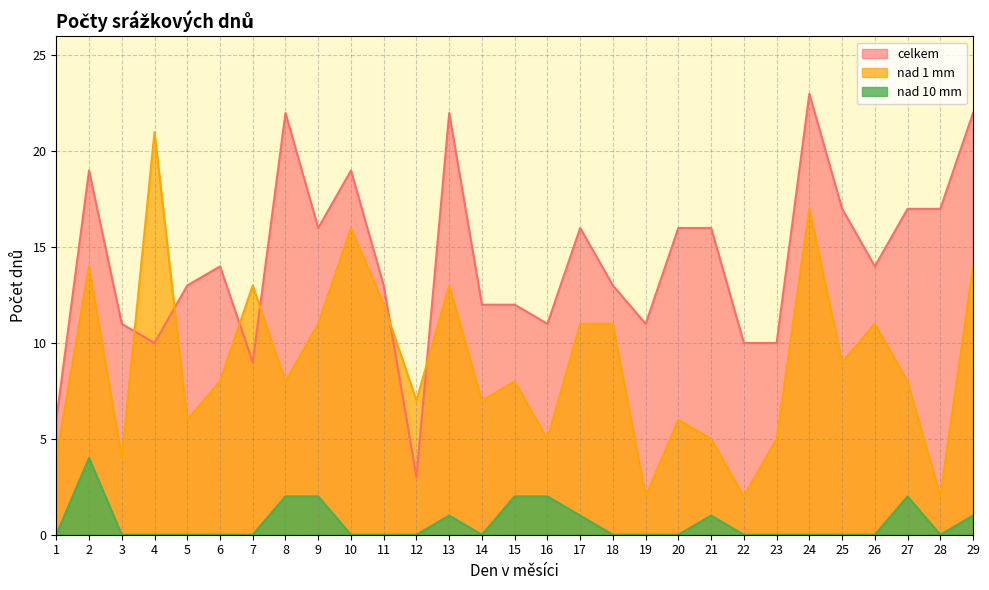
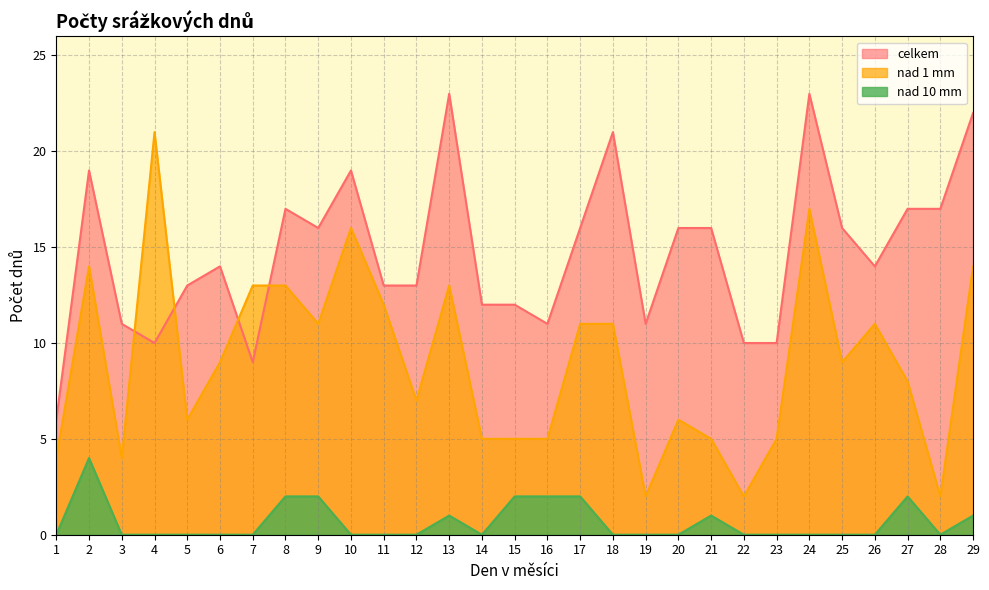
  {
    "celkem": {
      "1": 6,
      "2": 19,
      "3": 11,
      "4": 10,
      "5": 13,
      "6": 14,
      "7": 9,
-     "8": 22,
+     "8": 17,
      "9": 16,
      "10": 19,
      "11": 13,
-     "12": 3,
-     "13": 22,
+     "12": 13,
+     "13": 23,
      "14": 12,
      "15": 12,
      "16": 11,
      "17": 16,
-     "18": 13,
+     "18": 21,
      "19": 11,
      "20": 16,
      "21": 16,
      "22": 10,
      "23": 10,
      "24": 23,
-     "25": 17,
+     "25": 16,
      "26": 14,
      "27": 17,
      "28": 17,
      "29": 22
    },
    "nad 1 mm": {
      "1": 4,
      "2": 14,
      "3": 4,
      "4": 21,
      "5": 6,
-     "6": 8,
+     "6": 9,
      "7": 13,
-     "8": 8,
+     "8": 13,
      "9": 11,
      "10": 16,
      "11": 12,
      "12": 7,
      "13": 13,
-     "14": 7,
-     "15": 8,
+     "14": 5,
+     "15": 5,
      "16": 5,
      "17": 11,
      "18": 11,
      "19": 2,
      "20": 6,
      "21": 5,
      "22": 2,
      "23": 5,
      "24": 17,
      "25": 9,
      "26": 11,
      "27": 8,
      "28": 2,
      "29": 14
    },
    "nad 10 mm": {
      "1": 0,
      "2": 4,
      "3": 0,
      "4": 0,
      "5": 0,
      "6": 0,
      "7": 0,
      "8": 2,
      "9": 2,
      "10": 0,
      "11": 0,
      "12": 0,
      "13": 1,
      "14": 0,
      "15": 2,
      "16": 2,
-     "17": 1,
+     "17": 2,
      "18": 0,
      "19": 0,
      "20": 0,
      "21": 1,
      "22": 0,
      "23": 0,
      "24": 0,
      "25": 0,
      "26": 0,
      "27": 2,
      "28": 0,
      "29": 1
    }
  }
